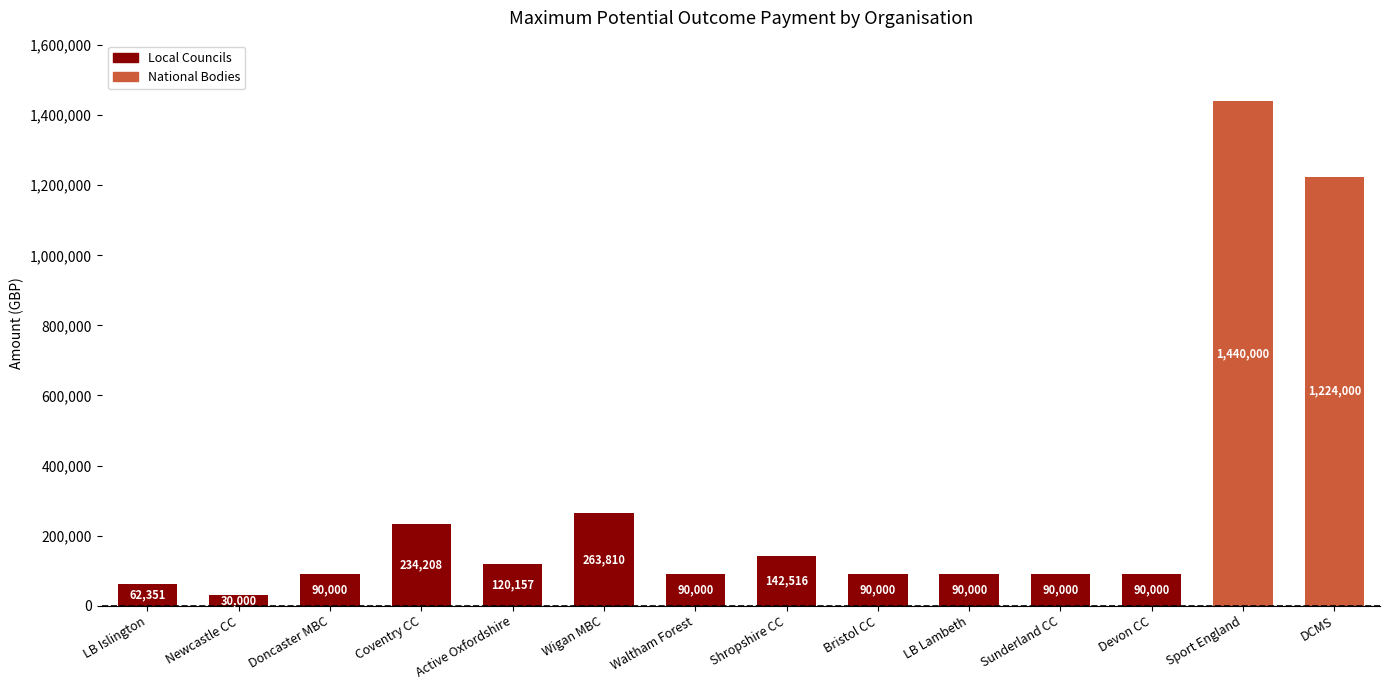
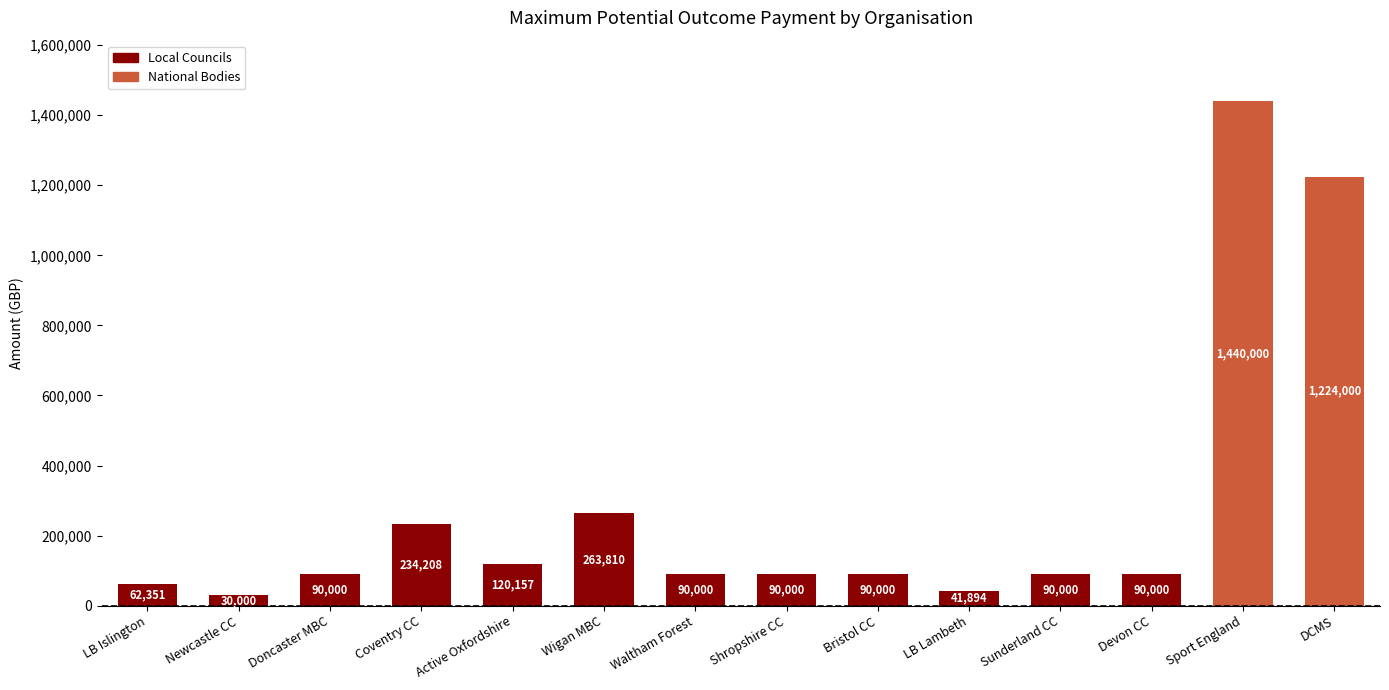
  {
    "LB Islington": "62,351",
    "Newcastle CC": "30,000",
    "Doncaster MBC": "90,000",
    "Coventry CC": "234,208",
    "Active Oxfordshire": "120,157",
    "Wigan MBC": "263,810",
    "Waltham Forest": "90,000",
-   "Shropshire CC": "142,516",
+   "Shropshire CC": "90,000",
    "Bristol CC": "90,000",
-   "LB Lambeth": "90,000",
+   "LB Lambeth": "41,894",
    "Sunderland CC": "90,000",
    "Devon CC": "90,000",
    "Sport England": "1,440,000",
    "DCMS": "1,224,000"
  }
